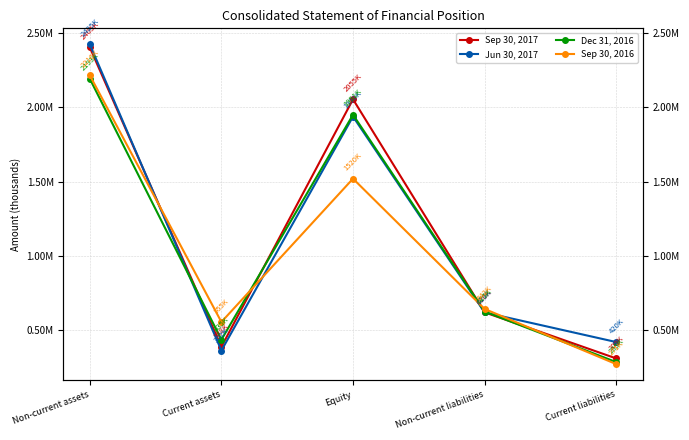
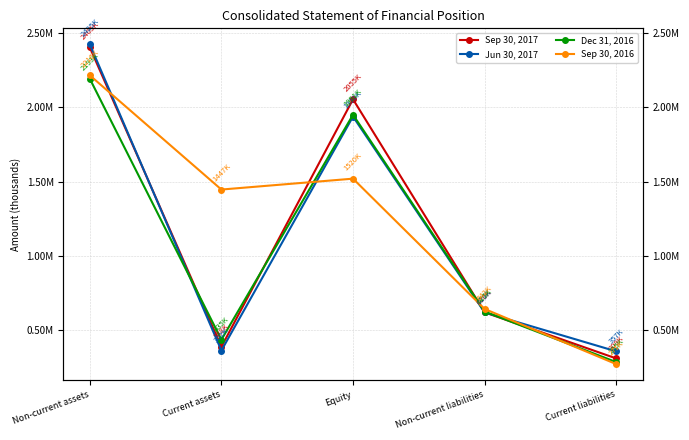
  {
    "Jun 30, 2017": {
-     "Current liabilities": "420K"
+     "Current liabilities": "357K"
    },
    "Sep 30, 2016": {
-     "Current assets": "555K",
+     "Current assets": "1447K",
      "Equity": "1520K"
    }
  }
